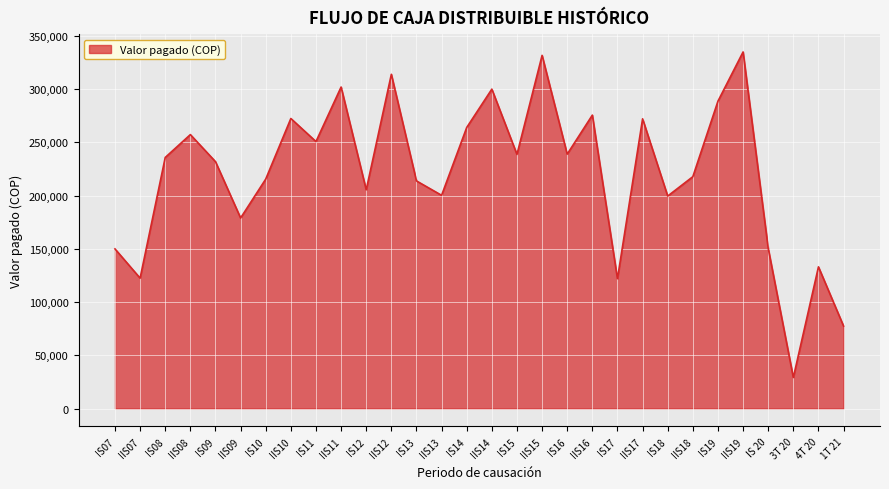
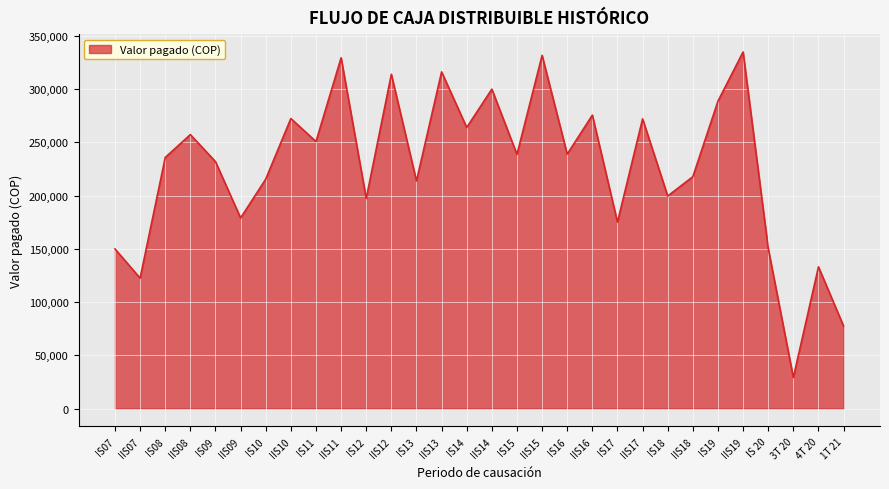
  {
    "IS07": "150,000",
    "IIS07": "122,000",
    "IS08": "236,000",
    "IIS08": "257,000",
    "IS09": "232,000",
    "IIS09": "179,000",
    "IS10": "216,000",
    "IIS10": "272,000",
    "IS11": "251,000",
-   "IIS11": "302,000",
-   "IS12": "205,000",
+   "IIS11": "329,000",
+   "IS12": "197,000",
    "IIS12": "314,000",
    "IS13": "214,000",
-   "IIS13": "200,000",
+   "IIS13": "316,000",
    "IS14": "264,000",
    "IIS14": "300,000",
    "IS15": "239,000",
    "IIS15": "332,000",
    "IS16": "239,000",
    "IIS16": "276,000",
-   "IS17": "122,000",
+   "IS17": "175,000",
    "IIS17": "272,000",
    "IS18": "200,000",
    "IIS18": "218,000",
    "IS19": "289,000",
    "IIS19": "335,000",
    "IS 20": "151,000",
    "3T 20": "29,000",
    "4T 20": "133,000",
    "1T 21": "77,000"
  }
